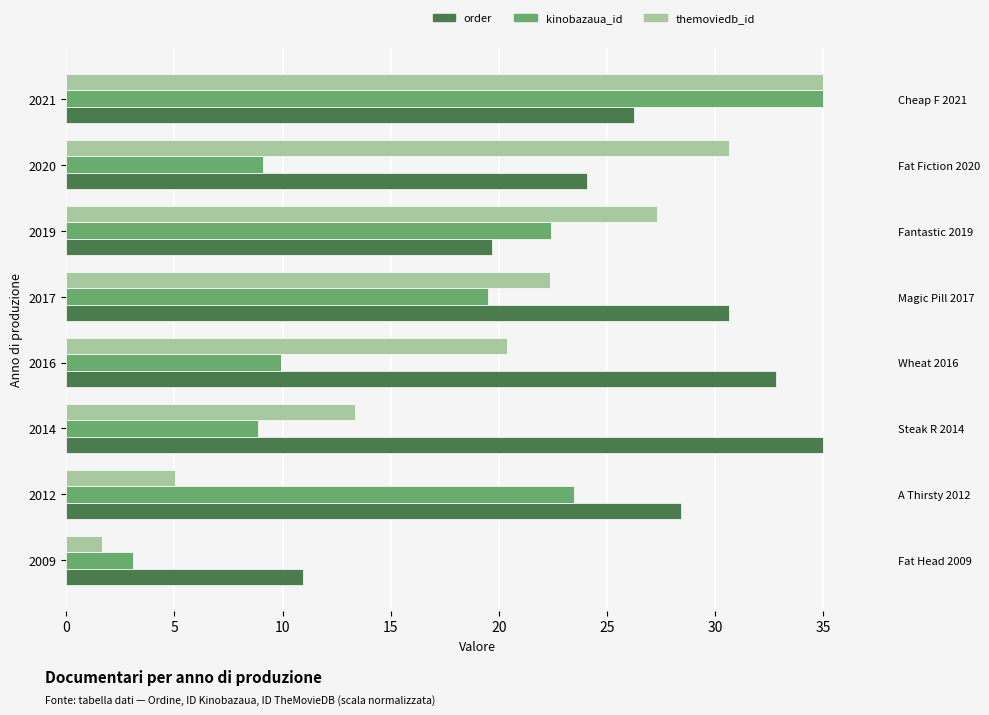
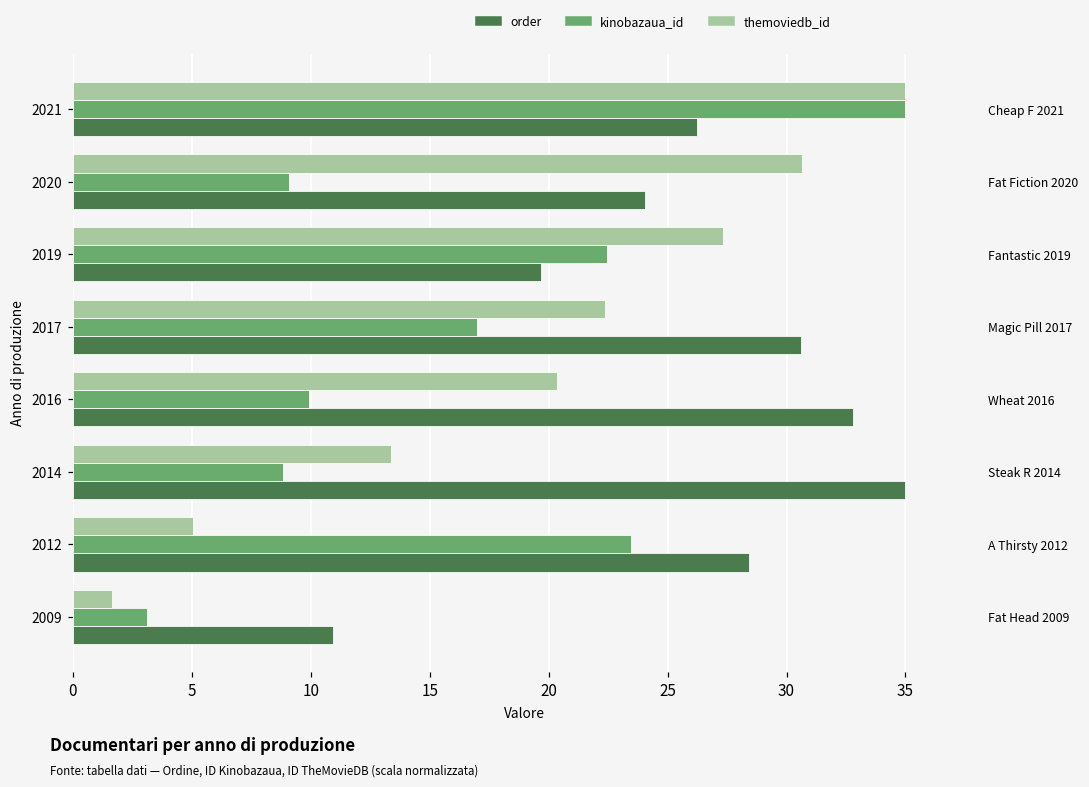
  {
    "kinobazaua_id": {
      "2021": 35.0,
      "2020": 9.1,
      "2019": 22.4,
-     "2017": 19.5,
+     "2017": 17.0,
      "2016": 9.9,
      "2014": 8.8,
      "2012": 23.5,
      "2009": 3.1
    }
  }
